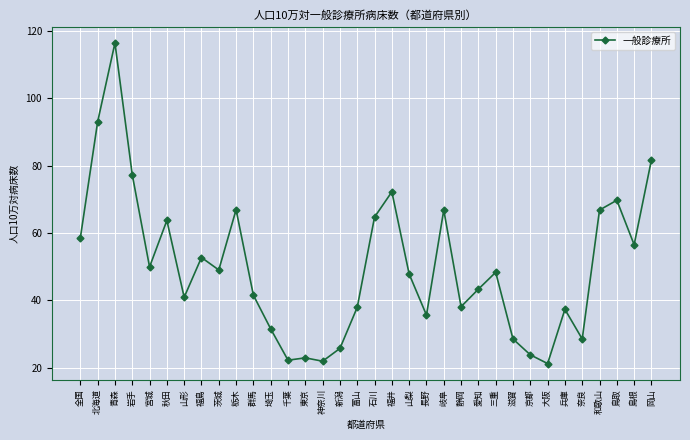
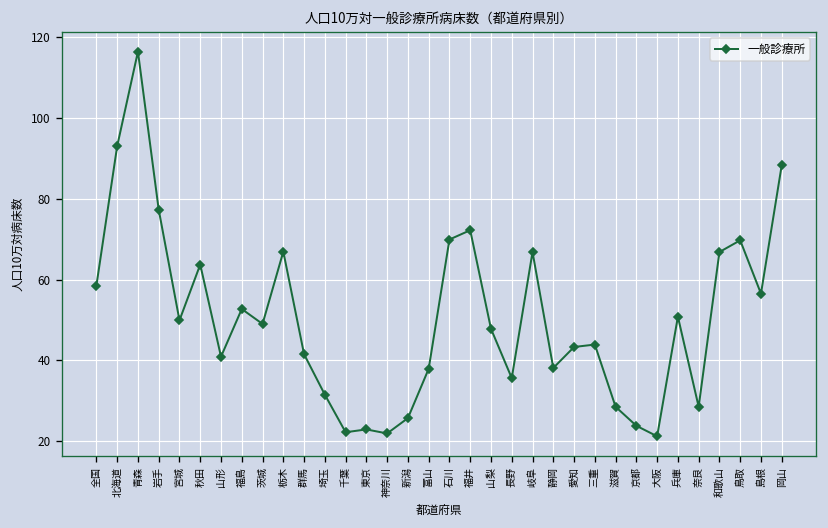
  {
    "全国": 59,
    "北海道": 93,
    "青森": 116,
    "岩手": 77,
    "宮城": 50,
    "秋田": 64,
    "山形": 41,
    "福島": 53,
    "茨城": 49,
    "栃木": 67,
    "群馬": 42,
    "埼玉": 32,
    "千葉": 22,
    "東京": 23,
    "神奈川": 22,
    "新潟": 26,
    "富山": 38,
-   "石川": 65,
+   "石川": 70,
    "福井": 72,
    "山梨": 48,
    "長野": 36,
    "岐阜": 67,
    "静岡": 38,
    "愛知": 43,
-   "三重": 48,
+   "三重": 44,
    "滋賀": 29,
    "京都": 24,
    "大阪": 21,
-   "兵庫": 37,
+   "兵庫": 51,
    "奈良": 29,
    "和歌山": 67,
    "鳥取": 70,
    "島根": 57,
-   "岡山": 82
+   "岡山": 88
  }
